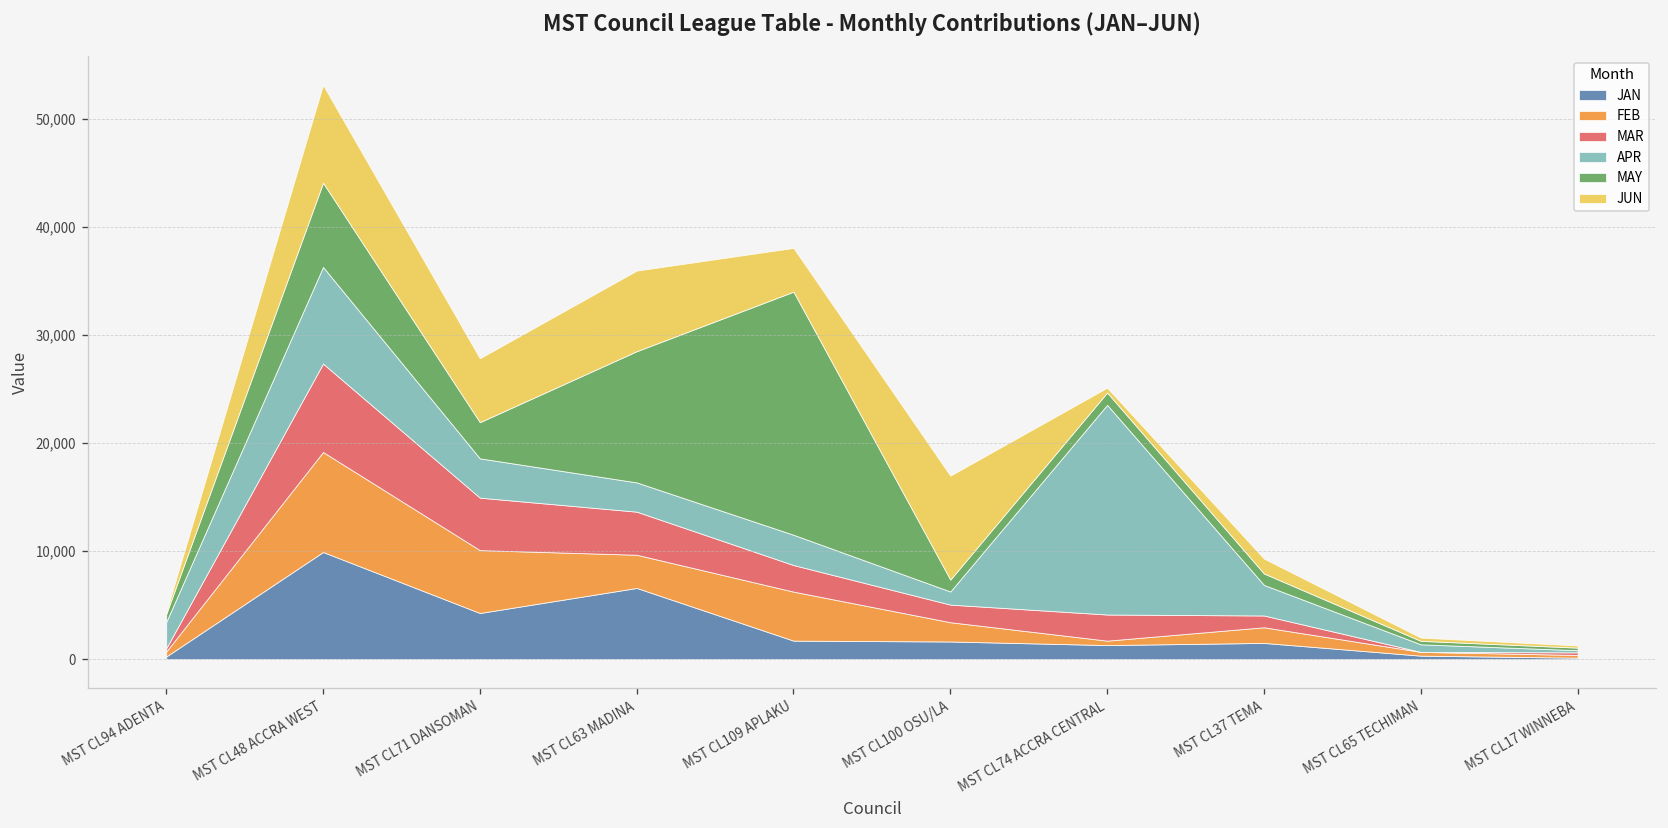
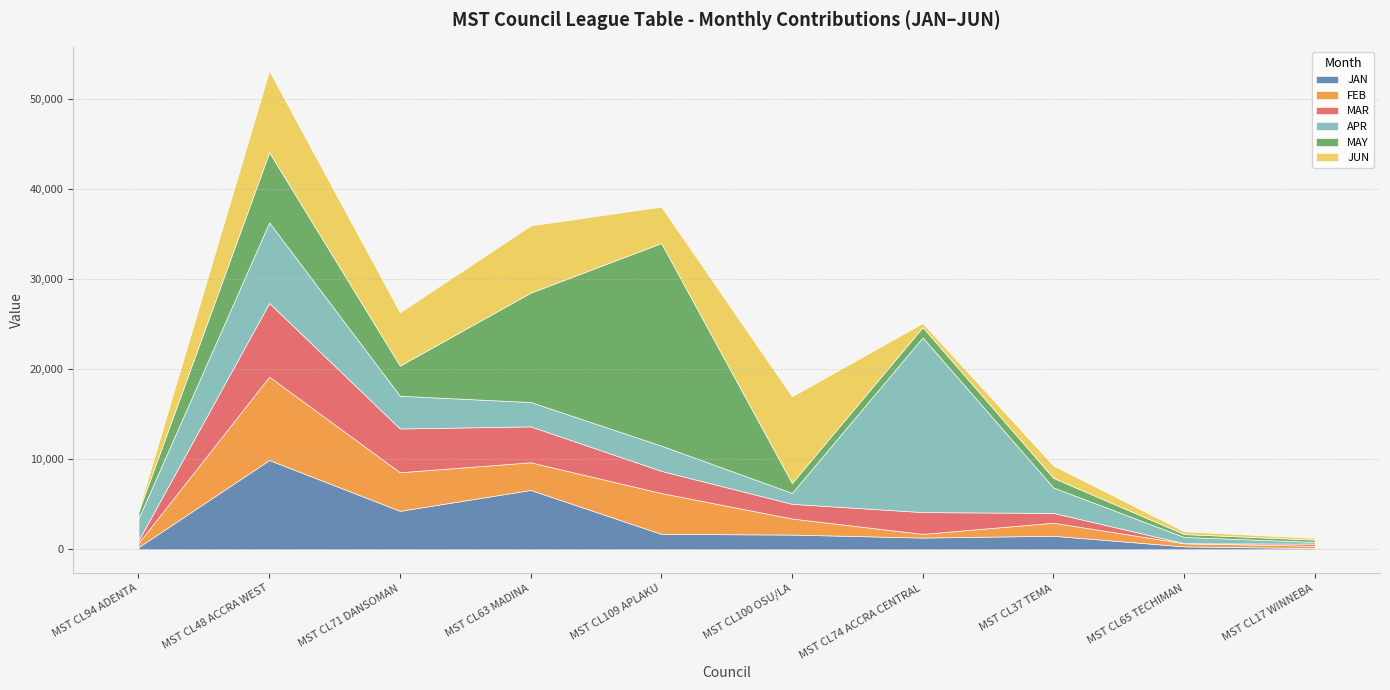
  {
    "JAN": {
      "MST CL48 ACCRA WEST": "10,000",
      "MST CL71 DANSOMAN": "4,000",
      "MST CL63 MADINA": "7,000",
      "MST CL109 APLAKU": "2,000",
      "MST CL100 OSU/LA": "2,000",
      "MST CL74 ACCRA CENTRAL": "1,000",
      "MST CL37 TEMA": "2,000",
      "MST CL65 TECHIMAN": "0"
    },
    "FEB": {
      "MST CL94 ADENTA": "0",
      "MST CL48 ACCRA WEST": "9,000",
-     "MST CL71 DANSOMAN": "6,000",
+     "MST CL71 DANSOMAN": "4,000",
      "MST CL63 MADINA": "3,000",
      "MST CL109 APLAKU": "5,000",
      "MST CL100 OSU/LA": "2,000",
      "MST CL74 ACCRA CENTRAL": "0",
      "MST CL37 TEMA": "1,000"
    },
    "MAR": {
      "MST CL94 ADENTA": "0",
      "MST CL48 ACCRA WEST": "8,000",
      "MST CL71 DANSOMAN": "5,000",
      "MST CL63 MADINA": "4,000",
      "MST CL109 APLAKU": "2,000",
      "MST CL100 OSU/LA": "2,000",
      "MST CL74 ACCRA CENTRAL": "2,000",
      "MST CL37 TEMA": "1,000"
    },
    "APR": {
      "MST CL94 ADENTA": "2,000",
      "MST CL48 ACCRA WEST": "9,000",
      "MST CL71 DANSOMAN": "4,000",
      "MST CL63 MADINA": "3,000",
      "MST CL109 APLAKU": "3,000",
      "MST CL100 OSU/LA": "1,000",
      "MST CL74 ACCRA CENTRAL": "19,000",
      "MST CL37 TEMA": "3,000",
      "MST CL65 TECHIMAN": "1,000"
    },
    "MAY": {
      "MST CL48 ACCRA WEST": "8,000",
      "MST CL71 DANSOMAN": "3,000",
      "MST CL63 MADINA": "12,000",
      "MST CL109 APLAKU": "23,000",
      "MST CL100 OSU/LA": "1,000",
      "MST CL74 ACCRA CENTRAL": "1,000",
      "MST CL37 TEMA": "1,000",
      "MST CL65 TECHIMAN": "0"
    },
    "JUN": {
      "MST CL48 ACCRA WEST": "9,000",
      "MST CL71 DANSOMAN": "6,000",
      "MST CL63 MADINA": "7,000",
      "MST CL109 APLAKU": "4,000",
      "MST CL100 OSU/LA": "10,000",
      "MST CL74 ACCRA CENTRAL": "0",
      "MST CL37 TEMA": "1,000",
      "MST CL65 TECHIMAN": "0"
    }
  }
